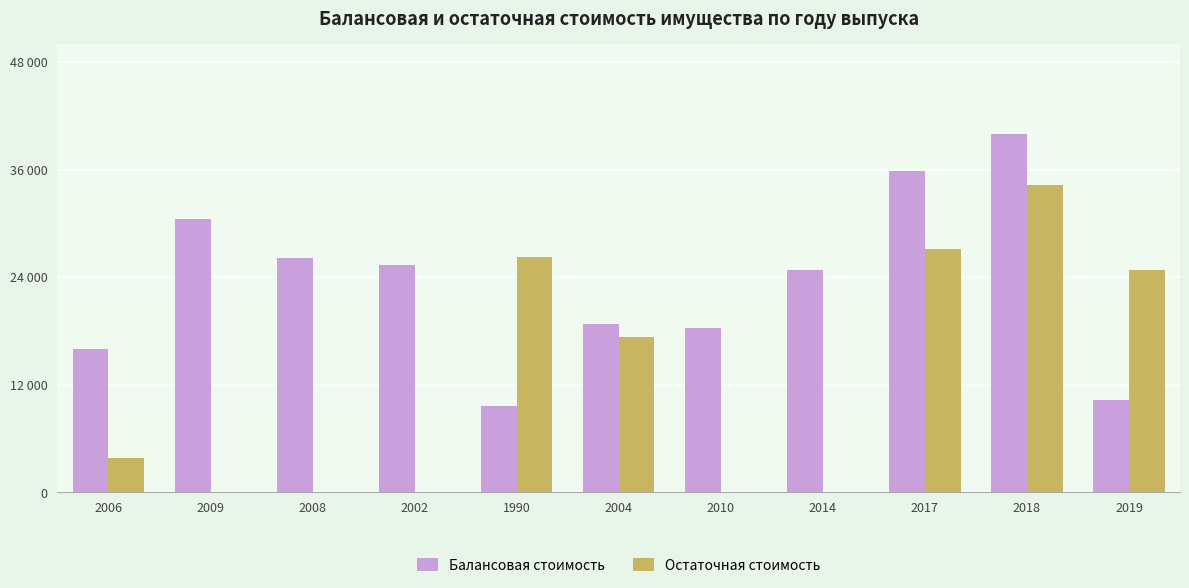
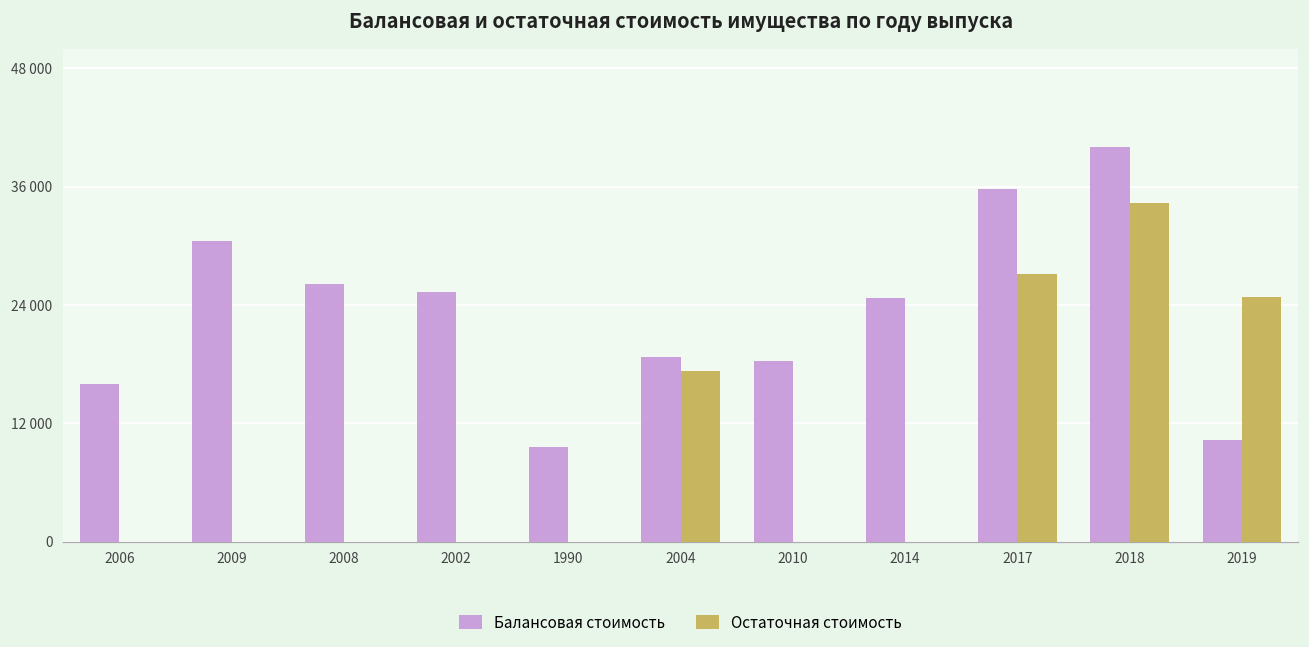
  {
    "Балансовая стоимость": {
      "2006": 16000,
      "2009": 31000,
      "2008": 26000,
      "2002": 25000,
      "1990": 10000,
      "2004": 19000,
      "2010": 18000,
      "2014": 25000,
      "2017": 36000,
      "2018": 40000,
      "2019": 10000
    },
    "Остаточная стоимость": {
-     "2006": 4000,
+     "2006": 0,
      "2009": 0,
      "2008": 0,
      "2002": 0,
-     "1990": 26000,
+     "1990": 0,
      "2004": 17000,
      "2010": 0,
      "2014": 0,
      "2017": 27000,
      "2018": 34000,
      "2019": 25000
    }
  }
